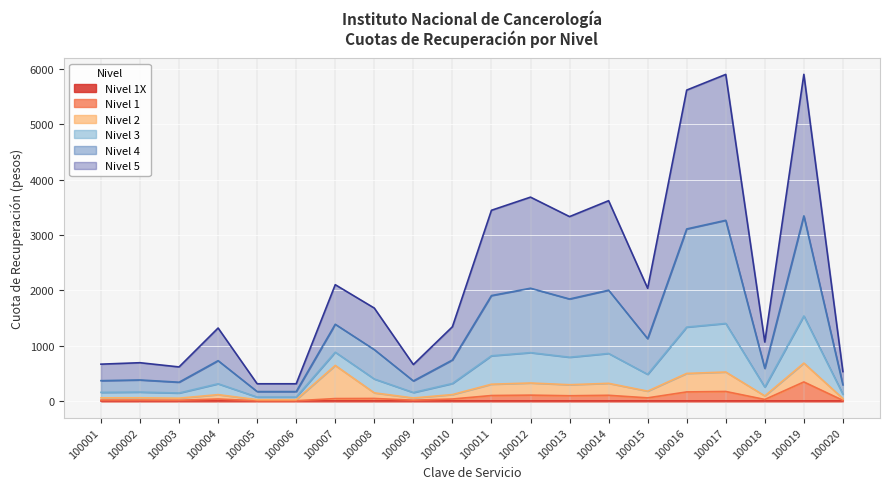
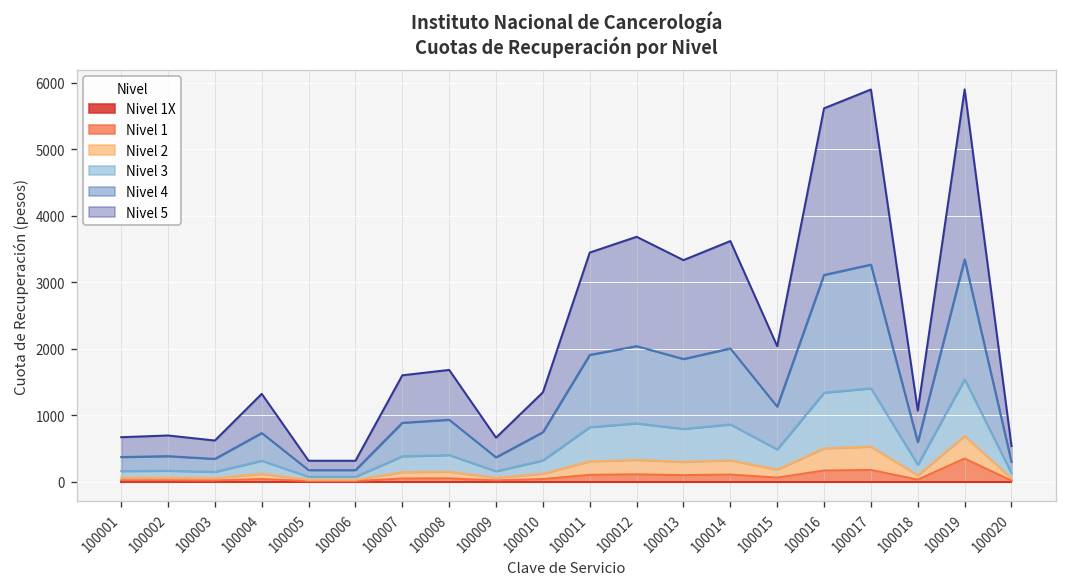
  {
    "Nivel 1X": {
      "100007": 0,
      "100008": 0,
      "100011": 0,
      "100012": 0,
      "100013": 0,
      "100014": 0,
      "100015": 0,
      "100016": 0,
      "100017": 0,
      "100019": 0
    },
    "Nivel 1": {
      "100007": 0,
      "100008": 100,
      "100011": 100,
      "100012": 100,
      "100013": 100,
      "100014": 100,
      "100015": 100,
      "100016": 200,
      "100017": 200,
      "100019": 300
    },
    "Nivel 2": {
      "100004": 100,
-     "100007": 600,
+     "100007": 100,
      "100008": 100,
      "100010": 100,
      "100011": 200,
      "100012": 200,
      "100013": 200,
      "100014": 200,
      "100015": 100,
      "100016": 300,
      "100017": 400,
      "100018": 100,
      "100019": 300
    }
  }
